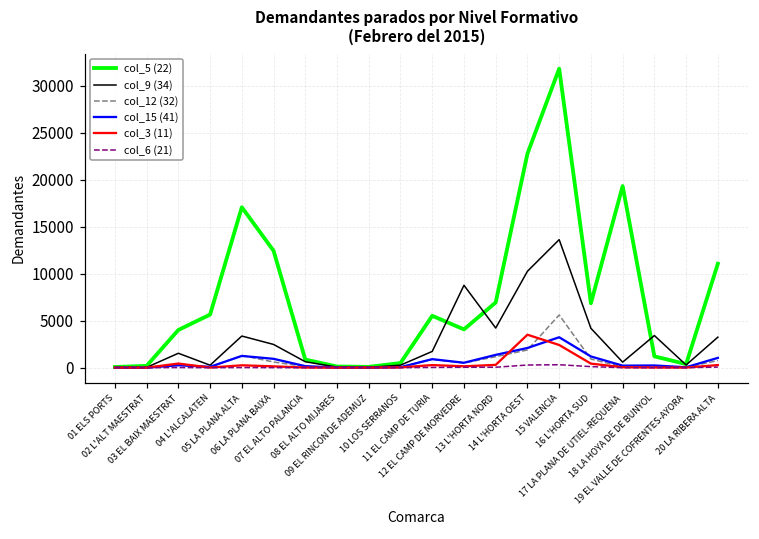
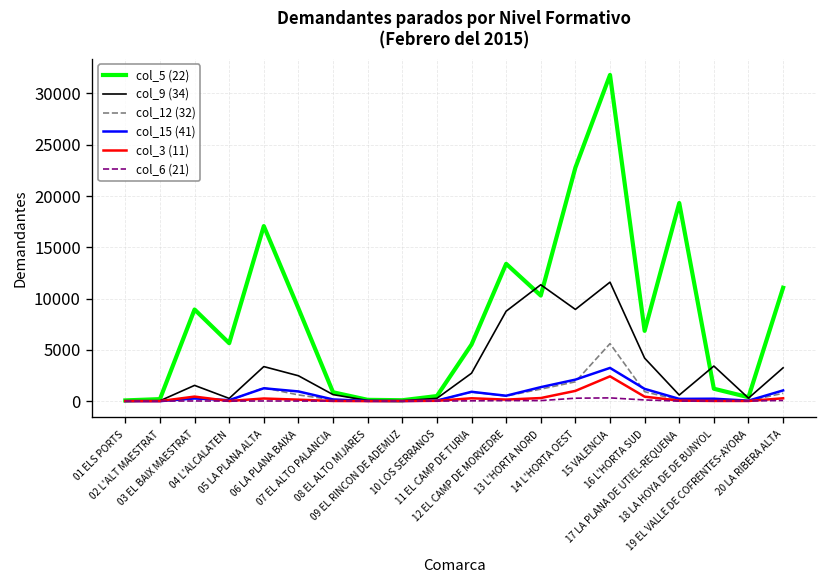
  {
    "col_5 (22)": {
-     "03 EL BAIX MAESTRAT": 4000,
+     "03 EL BAIX MAESTRAT": 9000,
      "04 L'ALCALATEN": 6000,
      "05 LA PLANA ALTA": 17000,
-     "06 LA PLANA BAIXA": 12000,
+     "06 LA PLANA BAIXA": 9000,
      "11 EL CAMP DE TURIA": 6000,
-     "12 EL CAMP DE MORVEDRE": 4000,
-     "13 L'HORTA NORD": 7000,
+     "12 EL CAMP DE MORVEDRE": 13000,
+     "13 L'HORTA NORD": 10000,
      "14 L'HORTA OEST": 23000,
      "15 VALENCIA": 32000,
      "16 L'HORTA SUD": 7000,
      "17 LA PLANA DE UTIEL-REQUENA": 19000,
      "18 LA HOYA DE DE BUNYOL": 1000,
      "20 LA RIBERA ALTA": 11000
    },
    "col_9 (34)": {
      "03 EL BAIX MAESTRAT": 2000,
      "05 LA PLANA ALTA": 3000,
      "06 LA PLANA BAIXA": 2000,
-     "11 EL CAMP DE TURIA": 2000,
+     "11 EL CAMP DE TURIA": 3000,
      "12 EL CAMP DE MORVEDRE": 9000,
-     "13 L'HORTA NORD": 4000,
-     "14 L'HORTA OEST": 10000,
-     "15 VALENCIA": 14000,
+     "13 L'HORTA NORD": 11000,
+     "14 L'HORTA OEST": 9000,
+     "15 VALENCIA": 12000,
      "16 L'HORTA SUD": 4000,
      "17 LA PLANA DE UTIEL-REQUENA": 1000,
      "18 LA HOYA DE DE BUNYOL": 3000,
      "20 LA RIBERA ALTA": 3000
    },
    "col_12 (32)": {
      "06 LA PLANA BAIXA": 1000,
      "15 VALENCIA": 6000
    },
    "col_15 (41)": {
      "06 LA PLANA BAIXA": 1000,
      "15 VALENCIA": 3000
    },
    "col_3 (11)": {
-     "14 L'HORTA OEST": 4000,
+     "14 L'HORTA OEST": 1000,
      "15 VALENCIA": 2000,
      "16 L'HORTA SUD": 0
    },
    "col_6 (21)": {
      "14 L'HORTA OEST": 0,
      "15 VALENCIA": 0,
      "16 L'HORTA SUD": 0
    }
  }
